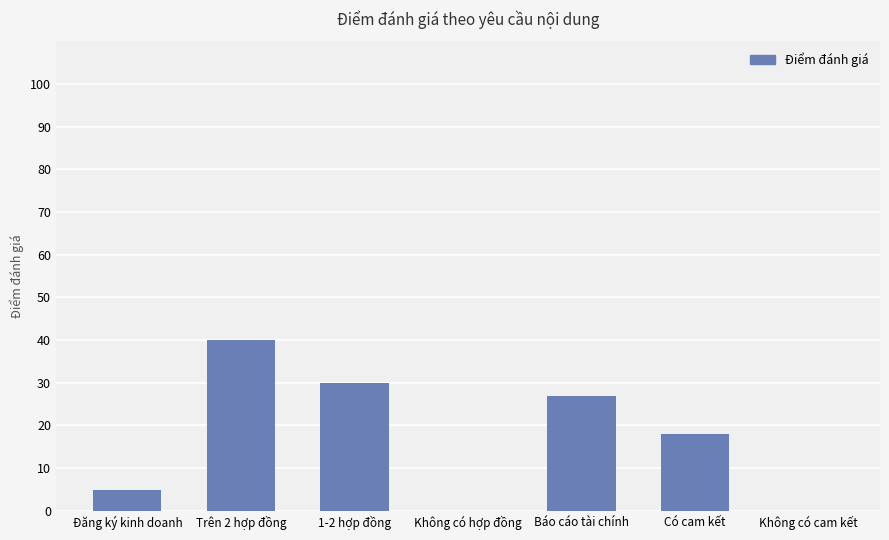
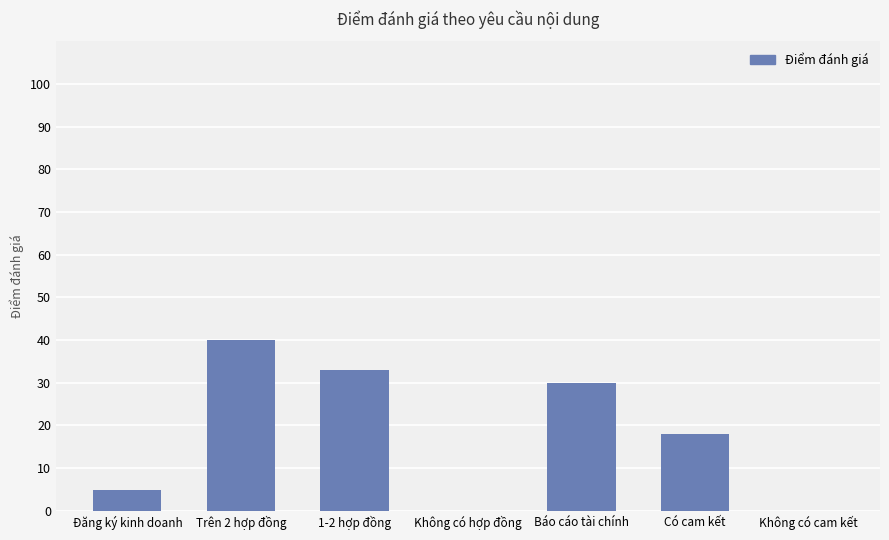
  {
    "Đăng ký kinh doanh": 5,
    "Trên 2 hợp đồng": 40,
-   "1-2 hợp đồng": 30,
+   "1-2 hợp đồng": 33,
    "Không có hợp đồng": 0,
-   "Báo cáo tài chính": 27,
+   "Báo cáo tài chính": 30,
    "Có cam kết": 18,
    "Không có cam kết": 0
  }
